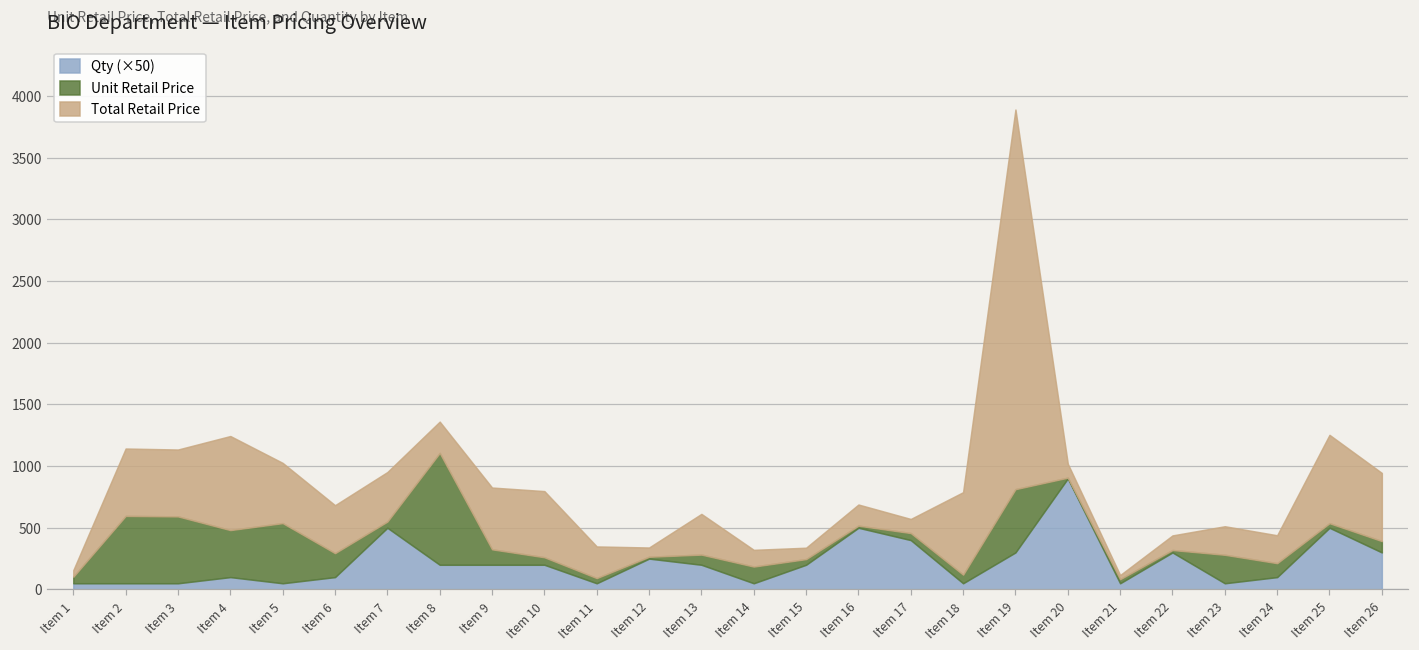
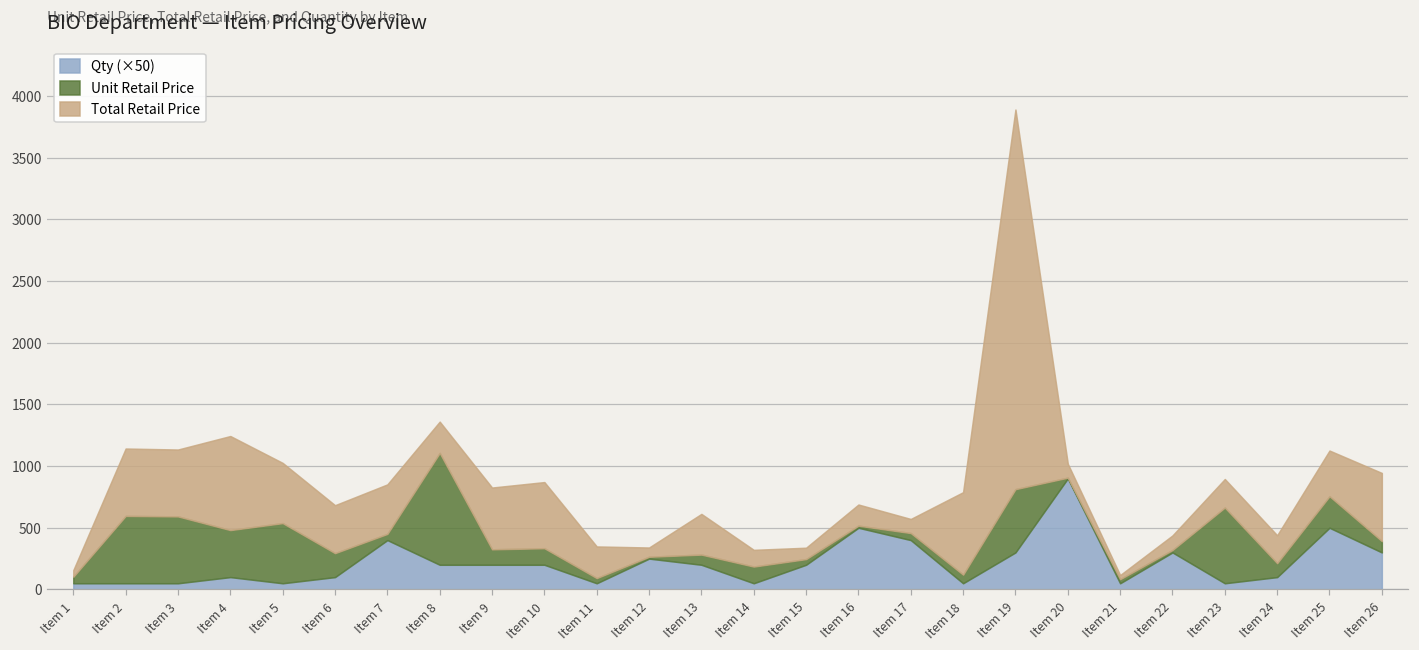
  {
    "Qty (×50)": {
      "Item 1": 50,
      "Item 2": 50,
      "Item 3": 50,
      "Item 4": 100,
      "Item 5": 50,
      "Item 6": 100,
-     "Item 7": 500,
+     "Item 7": 400,
      "Item 8": 200,
      "Item 9": 200,
      "Item 10": 200,
      "Item 11": 50,
      "Item 13": 200,
      "Item 14": 50,
      "Item 15": 200,
      "Item 17": 400,
      "Item 18": 50,
      "Item 19": 300,
      "Item 21": 50,
      "Item 23": 50,
      "Item 24": 100,
      "Item 25": 500,
      "Item 26": 300
    },
    "Unit Retail Price": {
      "Item 1": 50,
      "Item 2": 550,
      "Item 3": 540,
      "Item 4": 380,
      "Item 5": 490,
      "Item 6": 190,
      "Item 7": 50,
      "Item 8": 910,
      "Item 9": 130,
-     "Item 10": 60,
+     "Item 10": 130,
      "Item 11": 40,
      "Item 13": 80,
      "Item 14": 140,
      "Item 15": 50,
      "Item 17": 60,
      "Item 18": 70,
      "Item 19": 510,
      "Item 21": 30,
-     "Item 23": 230,
+     "Item 23": 610,
      "Item 24": 110,
-     "Item 25": 40,
+     "Item 25": 260,
      "Item 26": 90
    },
    "Total Retail Price": {
      "Item 1": 50,
      "Item 2": 550,
      "Item 3": 540,
      "Item 4": 760,
      "Item 5": 490,
      "Item 6": 390,
      "Item 7": 400,
      "Item 8": 250,
      "Item 9": 500,
      "Item 10": 540,
      "Item 11": 260,
      "Item 12": 70,
      "Item 13": 330,
      "Item 14": 140,
      "Item 15": 90,
      "Item 16": 170,
      "Item 17": 110,
      "Item 18": 670,
      "Item 19": 3080,
      "Item 20": 110,
      "Item 21": 30,
      "Item 22": 120,
      "Item 23": 230,
      "Item 24": 230,
-     "Item 25": 720,
+     "Item 25": 370,
      "Item 26": 550
    }
  }
